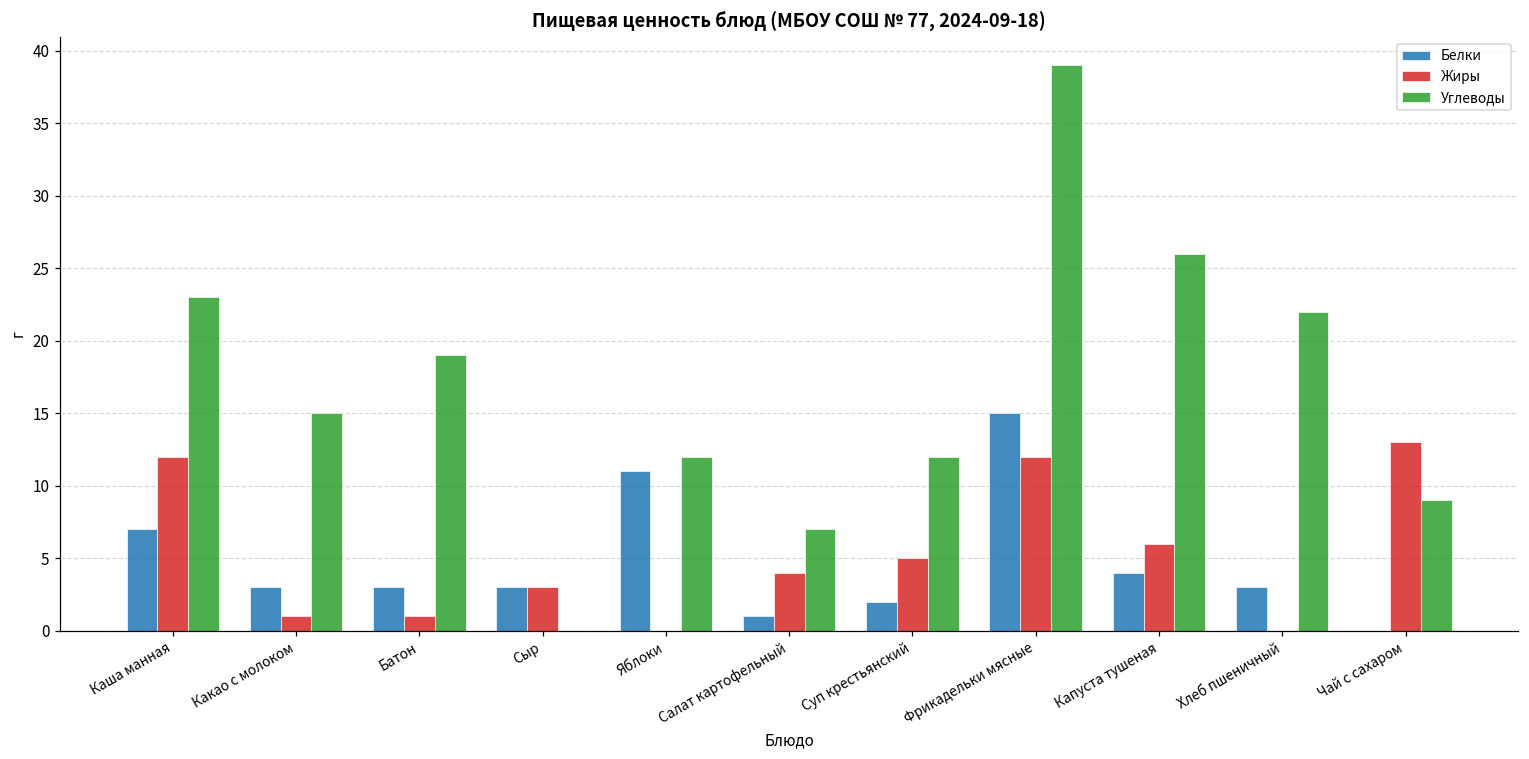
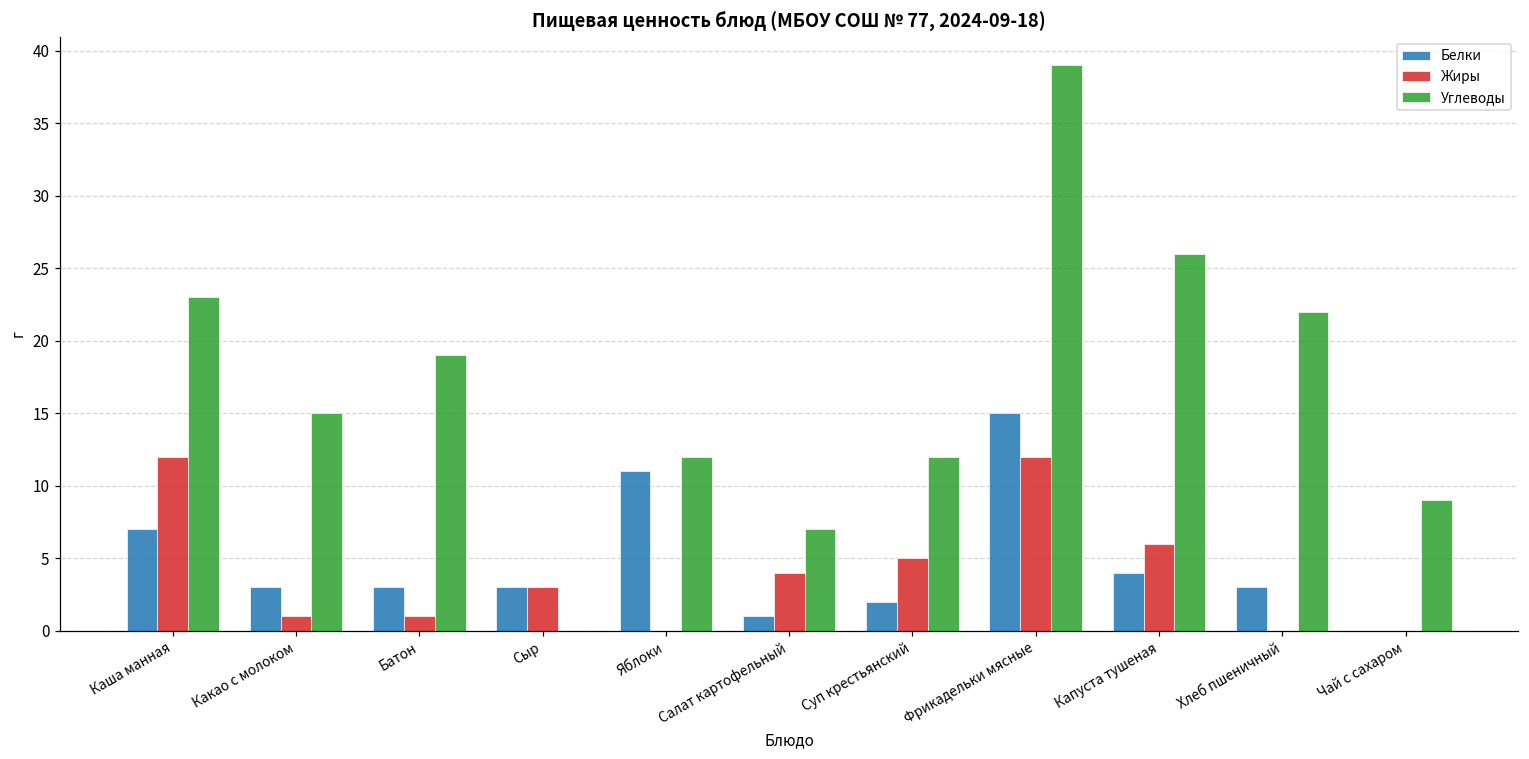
  {
    "Белки": {
      "Каша манная": 7,
      "Какао с молоком": 3,
      "Батон": 3,
      "Сыр": 3,
      "Яблоки": 11,
      "Салат картофельный": 1,
      "Суп крестьянский": 2,
      "Фрикадельки мясные": 15,
      "Капуста тушеная": 4,
      "Хлеб пшеничный": 3,
      "Чай с сахаром": 0
    },
    "Жиры": {
      "Каша манная": 12,
      "Какао с молоком": 1,
      "Батон": 1,
      "Сыр": 3,
      "Яблоки": 0,
      "Салат картофельный": 4,
      "Суп крестьянский": 5,
      "Фрикадельки мясные": 12,
      "Капуста тушеная": 6,
      "Хлеб пшеничный": 0,
-     "Чай с сахаром": 13
+     "Чай с сахаром": 0
    },
    "Углеводы": {
      "Каша манная": 23,
      "Какао с молоком": 15,
      "Батон": 19,
      "Сыр": 0,
      "Яблоки": 12,
      "Салат картофельный": 7,
      "Суп крестьянский": 12,
      "Фрикадельки мясные": 39,
      "Капуста тушеная": 26,
      "Хлеб пшеничный": 22,
      "Чай с сахаром": 9
    }
  }
